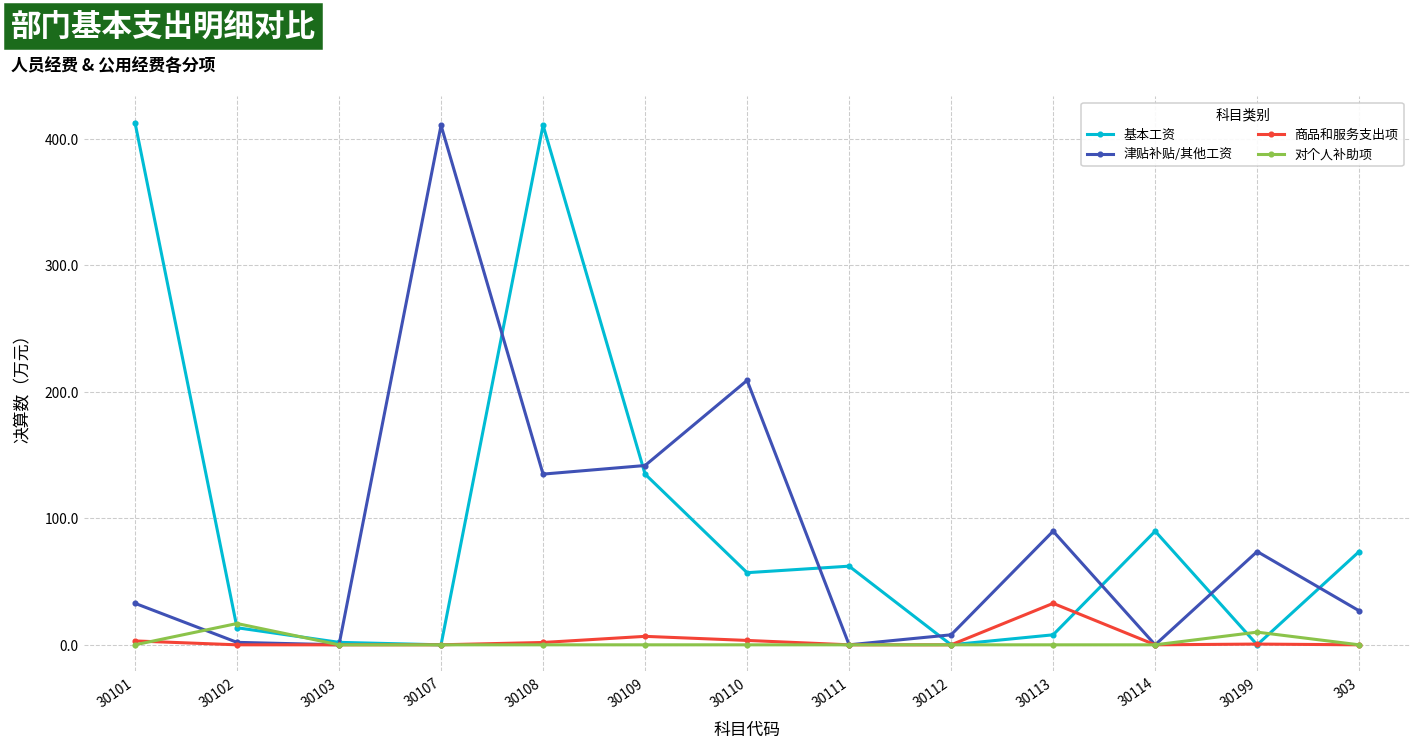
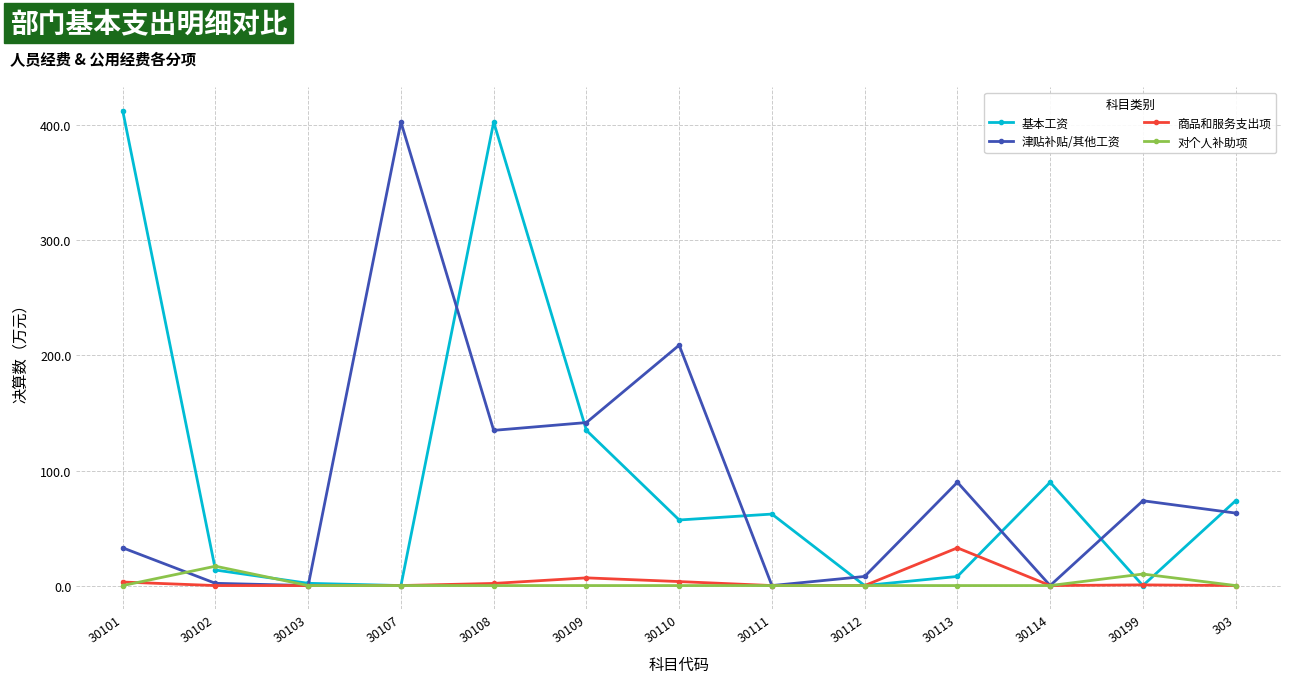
  {
    "基本工资": {
      "30101": 413,
      "30102": 14,
-     "30108": 411,
+     "30108": 403,
      "30109": 135,
      "30110": 57,
      "30111": 62,
      "30113": 8,
      "30114": 90,
      "303": 74
    },
    "津贴补贴/其他工资": {
      "30101": 33,
-     "30107": 411,
+     "30107": 403,
      "30108": 135,
      "30109": 142,
      "30110": 209,
      "30112": 8,
      "30113": 90,
      "30199": 74,
-     "303": 27
+     "303": 63
    },
    "商品和服务支出项": {
      "30101": 3,
      "30109": 7,
      "30110": 3,
      "30113": 33
    },
    "对个人补助项": {
      "30101": 0,
      "30102": 17,
      "30109": 0,
      "30110": 0,
      "30113": 0,
      "30199": 10
    }
  }
